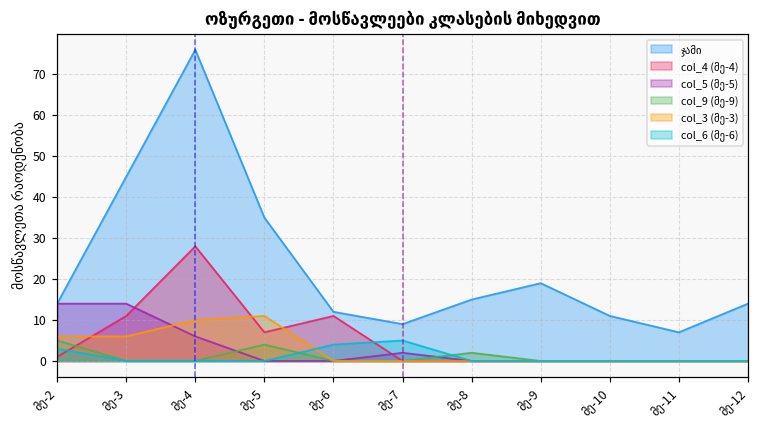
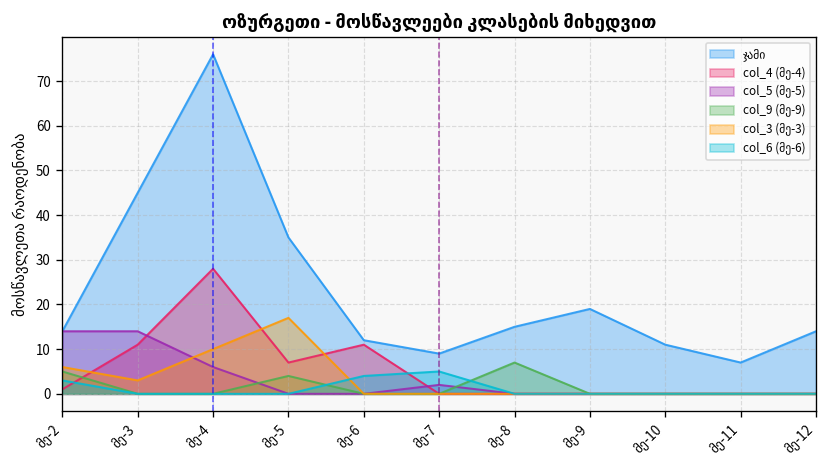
  {
    "col_9 (მე-9)": {
      "მე-2": 5,
      "მე-5": 4,
-     "მე-8": 2
+     "მე-8": 7
    },
    "col_3 (მე-3)": {
      "მე-2": 6,
-     "მე-3": 6,
+     "მე-3": 3,
      "მე-4": 10,
-     "მე-5": 11
+     "მე-5": 17
    }
  }
